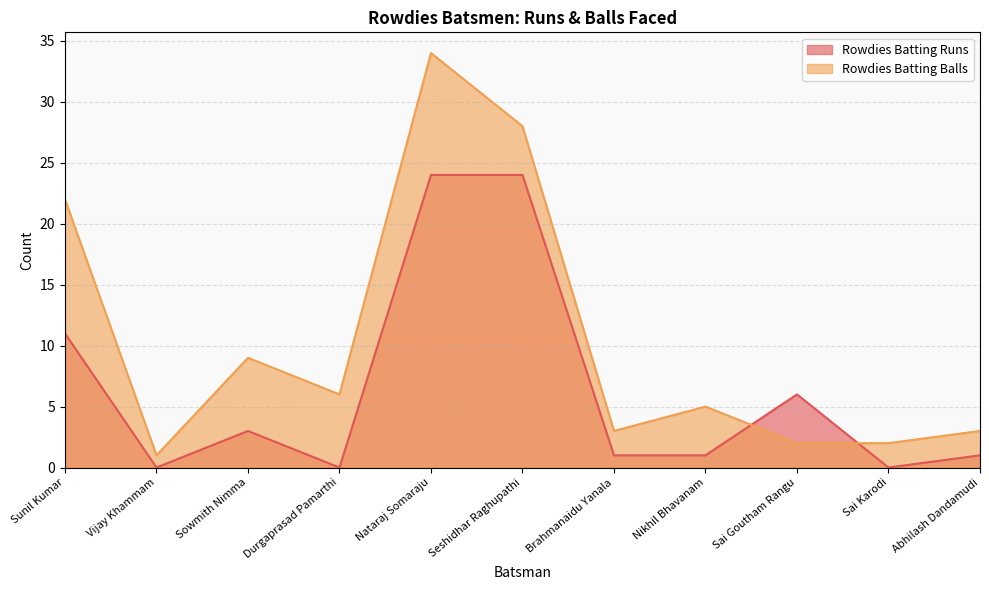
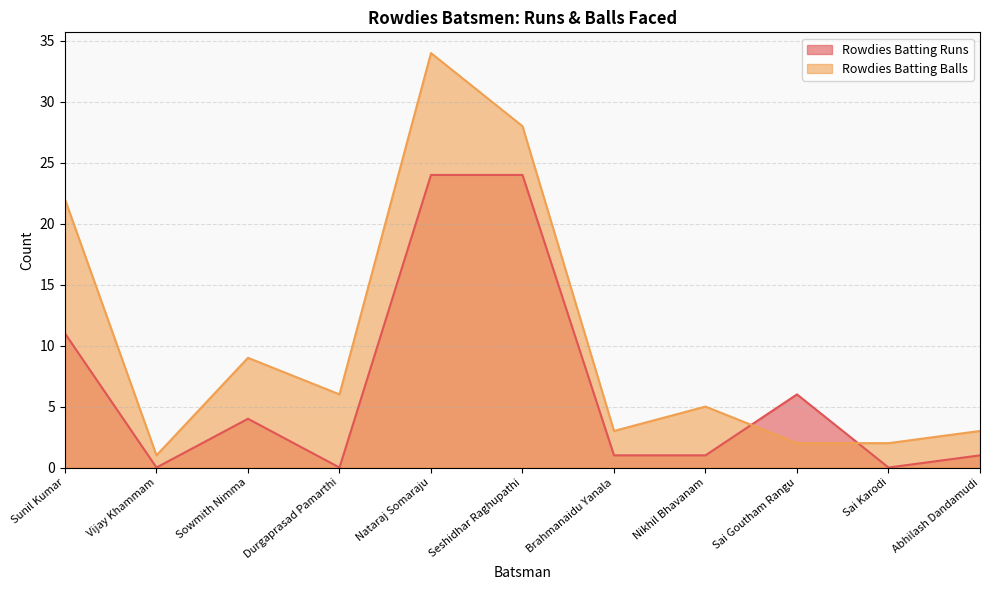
  {
    "Rowdies Batting Runs": {
      "Sunil Kumar": 11,
      "Vijay Khammam": 0,
-     "Sowmith Nimma": 3,
+     "Sowmith Nimma": 4,
      "Durgaprasad Pamarthi": 0,
      "Nataraj Somaraju": 24,
      "Seshidhar Raghupathi": 24,
      "Brahmanaidu Yanala": 1,
      "Nikhil Bhavanam": 1,
      "Sai Goutham Rangu": 6,
      "Sai Karodi": 0,
      "Abhilash Dandamudi": 1
    },
    "Rowdies Batting Balls": {
      "Sunil Kumar": 22,
      "Vijay Khammam": 1,
      "Sowmith Nimma": 9,
      "Durgaprasad Pamarthi": 6,
      "Nataraj Somaraju": 34,
      "Seshidhar Raghupathi": 28,
      "Brahmanaidu Yanala": 3,
      "Nikhil Bhavanam": 5,
      "Sai Goutham Rangu": 2,
      "Sai Karodi": 2,
      "Abhilash Dandamudi": 3
    }
  }
